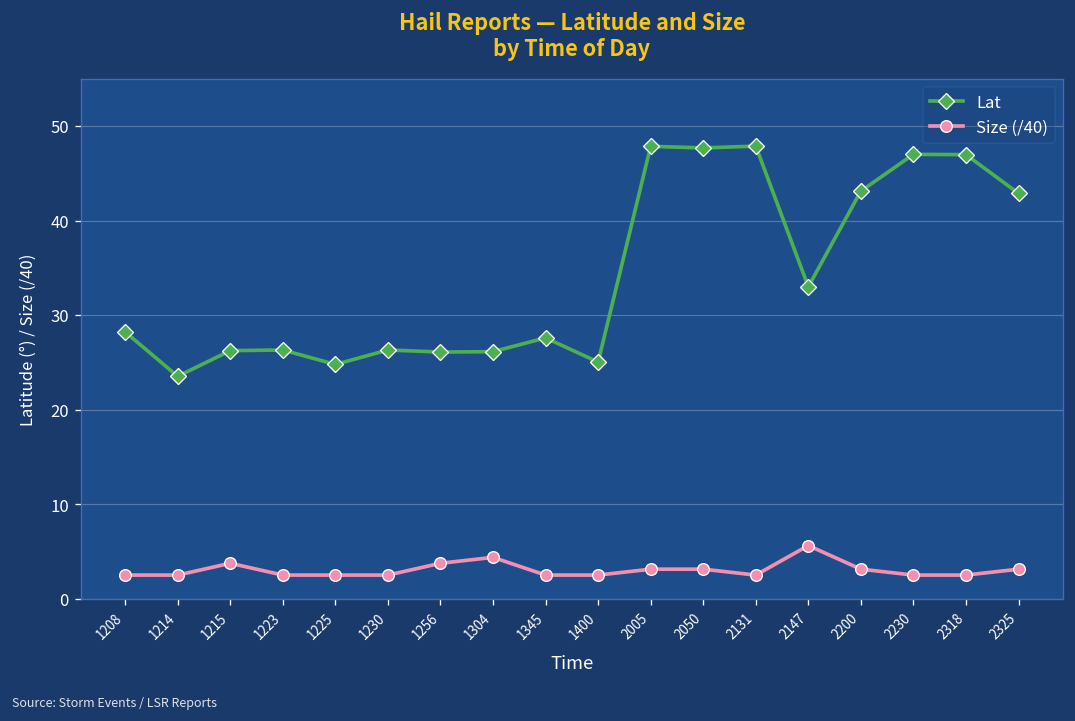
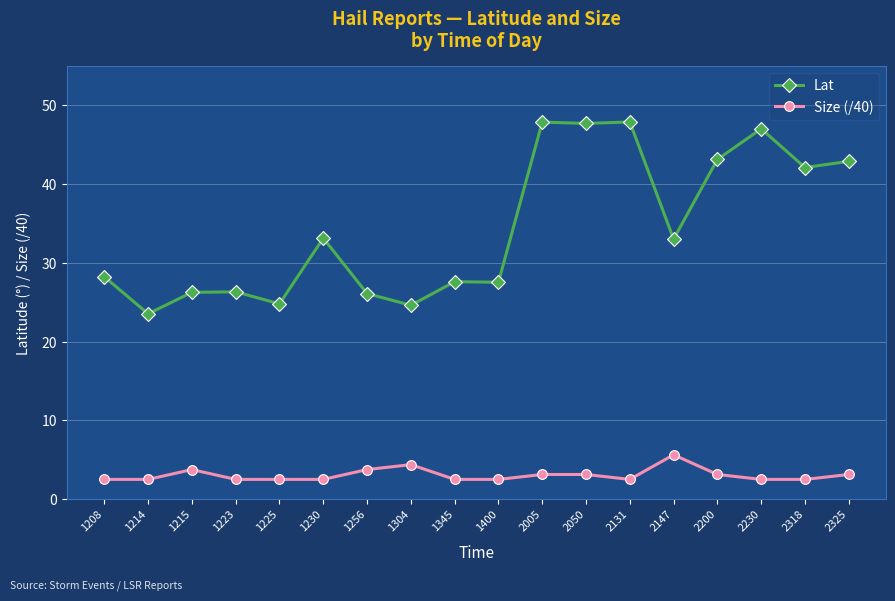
  {
    "Lat": {
      "1208": 28,
      "1214": 24,
      "1215": 26,
      "1223": 26,
      "1225": 25,
-     "1230": 26,
+     "1230": 33,
      "1256": 26,
-     "1304": 26,
+     "1304": 25,
      "1345": 28,
-     "1400": 25,
+     "1400": 28,
      "2005": 48,
      "2050": 48,
      "2131": 48,
      "2147": 33,
      "2200": 43,
      "2230": 47,
-     "2318": 47,
+     "2318": 42,
      "2325": 43
    },
    "Size (/40)": {
      "1208": 3,
      "1214": 3,
      "1215": 4,
      "1223": 3,
      "1225": 3,
      "1230": 3,
      "1256": 4,
      "1304": 4,
      "1345": 3,
      "1400": 3,
      "2005": 3,
      "2050": 3,
      "2131": 3,
      "2147": 6,
      "2200": 3,
      "2230": 3,
      "2318": 3,
      "2325": 3
    }
  }
